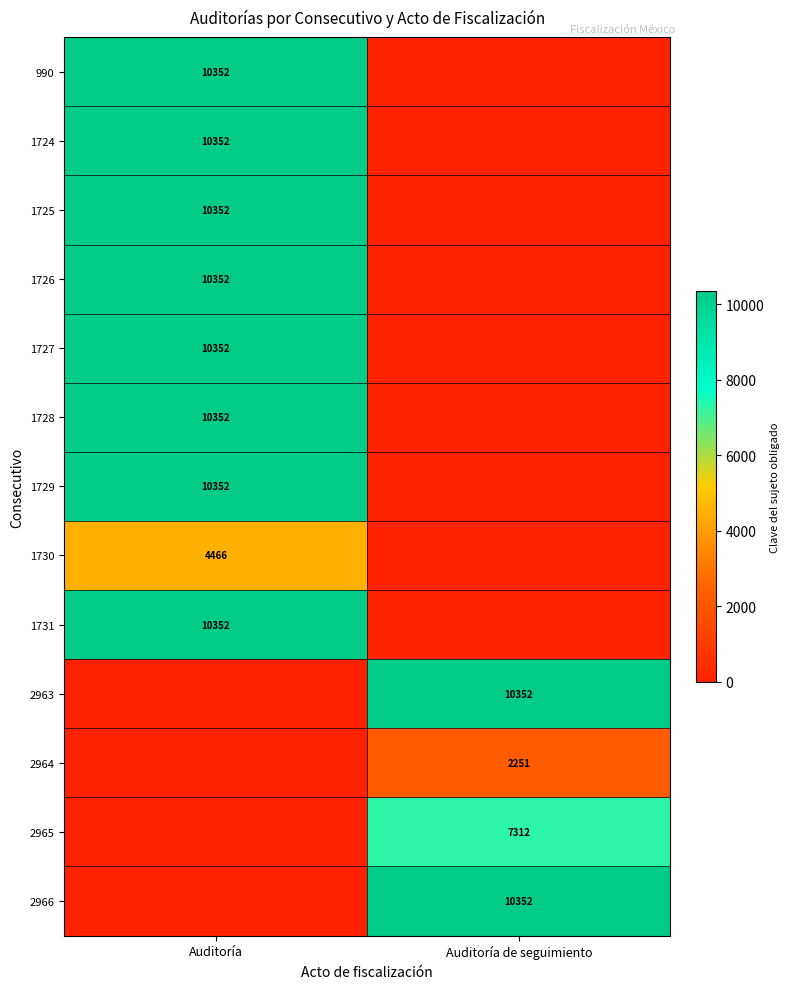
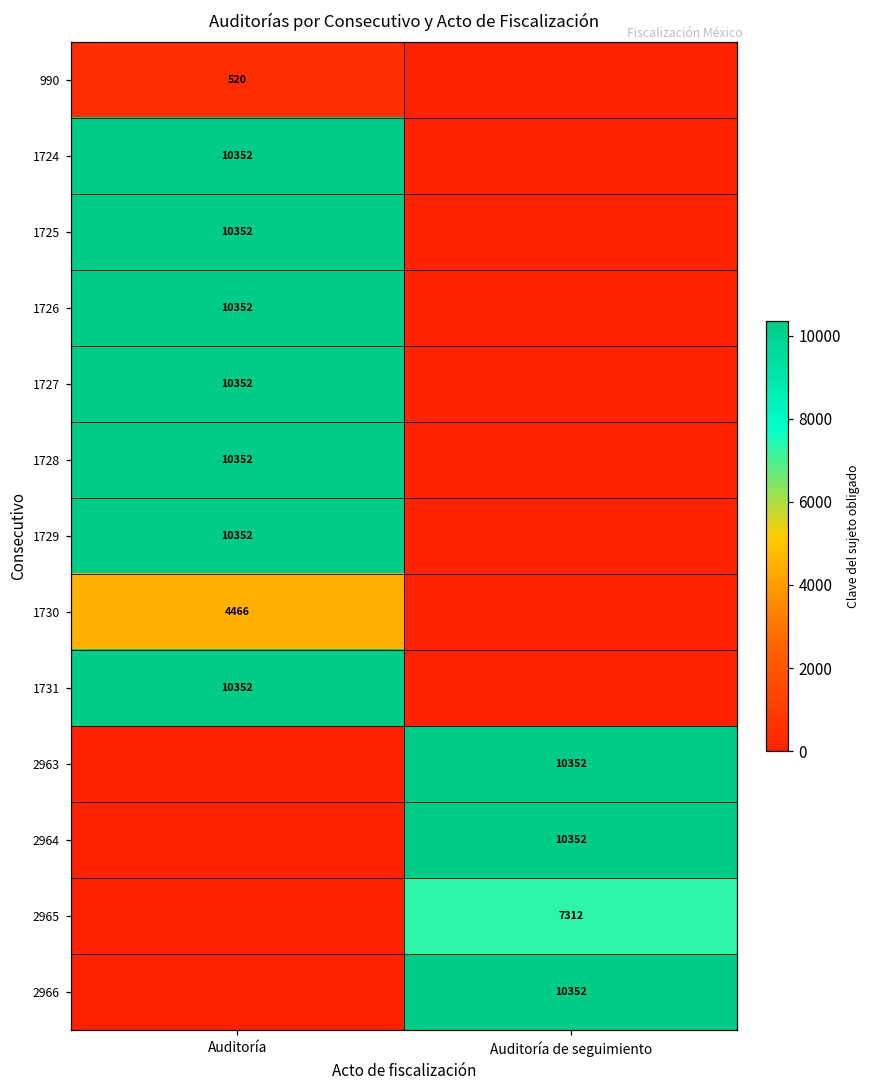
  {
    "990": {
-     "Auditoría": 10352
+     "Auditoría": 520
    },
    "1724": {
      "Auditoría": 10352
    },
    "1725": {
      "Auditoría": 10352
    },
    "1726": {
      "Auditoría": 10352
    },
    "1727": {
      "Auditoría": 10352
    },
    "1728": {
      "Auditoría": 10352
    },
    "1729": {
      "Auditoría": 10352
    },
    "1730": {
      "Auditoría": 4466
    },
    "1731": {
      "Auditoría": 10352
    },
    "2963": {
      "Auditoría de seguimiento": 10352
    },
    "2964": {
-     "Auditoría de seguimiento": 2251
+     "Auditoría de seguimiento": 10352
    },
    "2965": {
      "Auditoría de seguimiento": 7312
    },
    "2966": {
      "Auditoría de seguimiento": 10352
    }
  }
